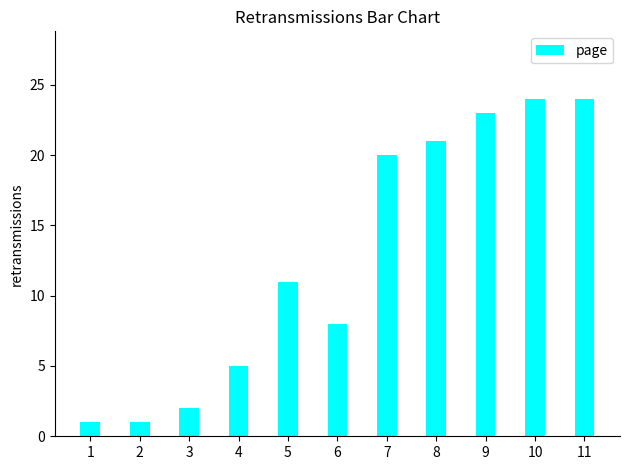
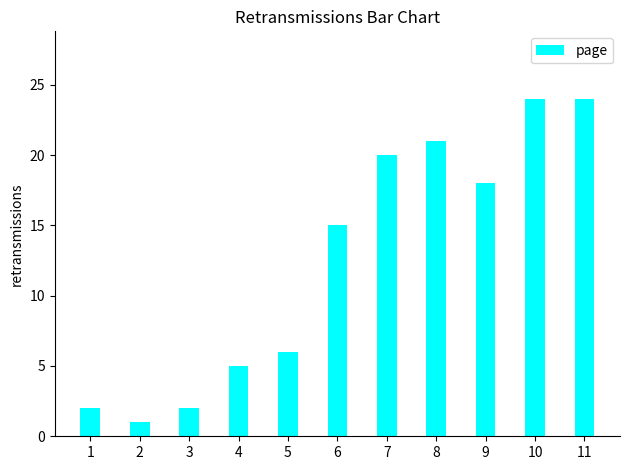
  {
-   "1": 1,
+   "1": 2,
    "2": 1,
    "3": 2,
    "4": 5,
-   "5": 11,
-   "6": 8,
+   "5": 6,
+   "6": 15,
    "7": 20,
    "8": 21,
-   "9": 23,
+   "9": 18,
    "10": 24,
    "11": 24
  }
